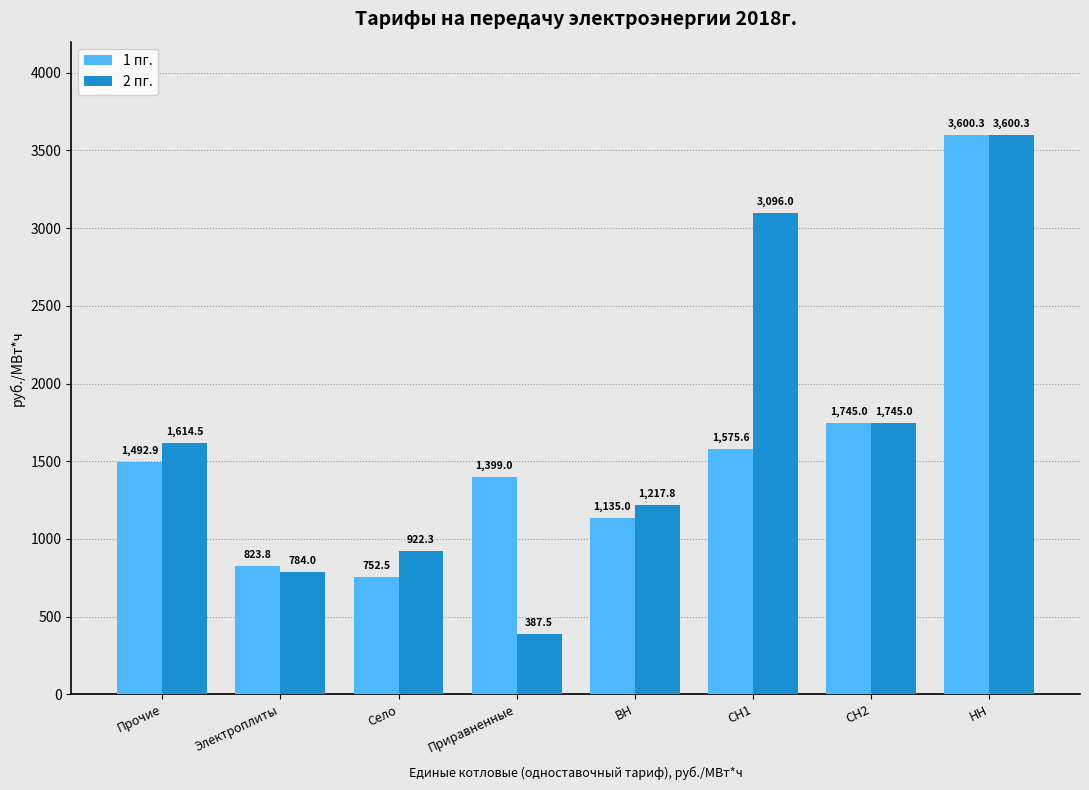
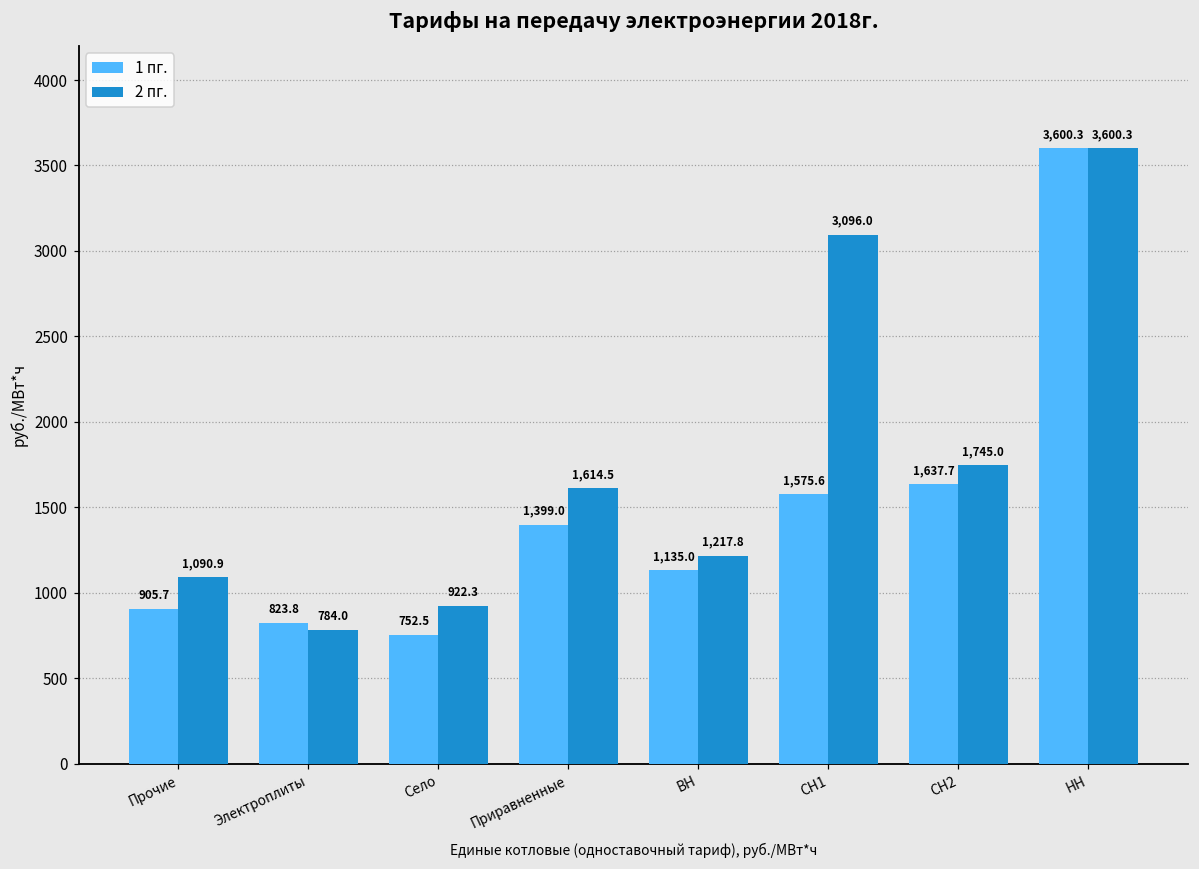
  {
    "1 пг.": {
-     "Прочие": "1,492.9",
+     "Прочие": "905.7",
      "Электроплиты": "823.8",
      "Село": "752.5",
      "Приравненные": "1,399.0",
      "ВН": "1,135.0",
      "СН1": "1,575.6",
-     "СН2": "1,745.0",
+     "СН2": "1,637.7",
      "НН": "3,600.3"
    },
    "2 пг.": {
-     "Прочие": "1,614.5",
+     "Прочие": "1,090.9",
      "Электроплиты": "784.0",
      "Село": "922.3",
-     "Приравненные": "387.5",
+     "Приравненные": "1,614.5",
      "ВН": "1,217.8",
      "СН1": "3,096.0",
      "СН2": "1,745.0",
      "НН": "3,600.3"
    }
  }
